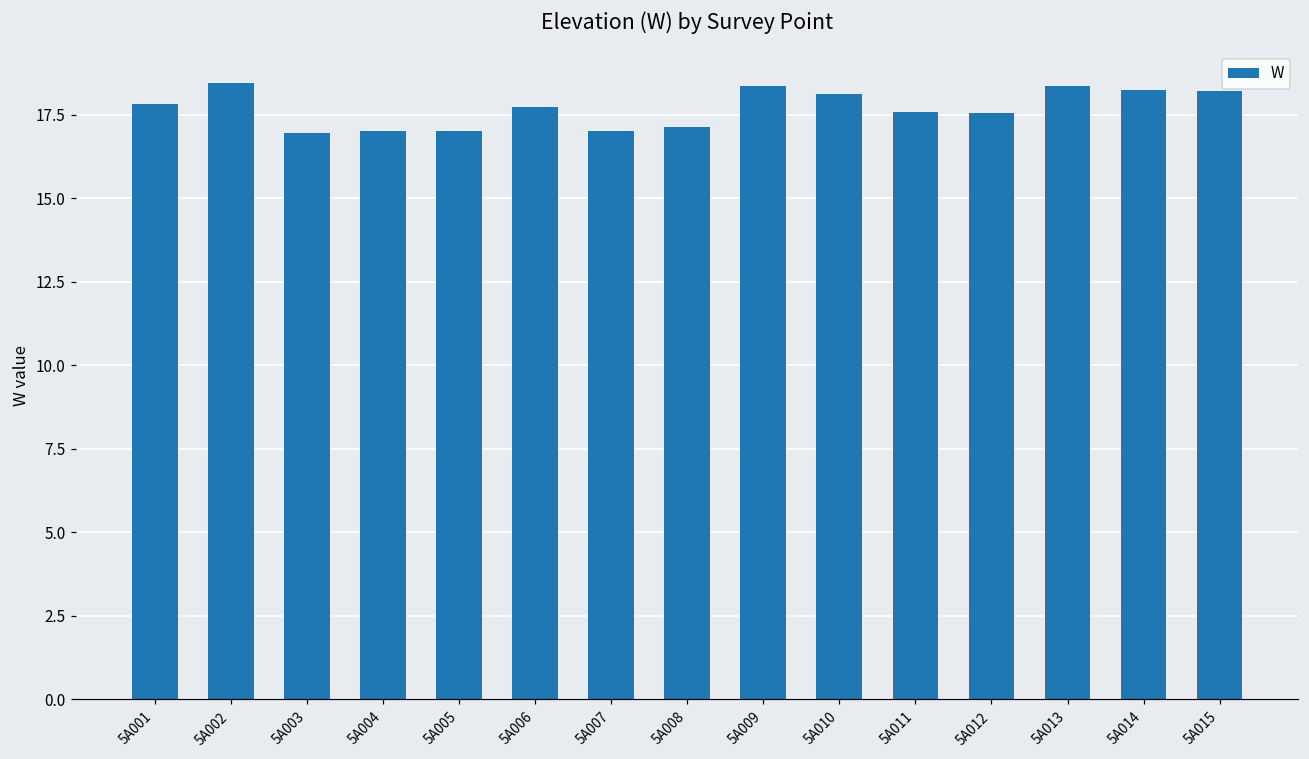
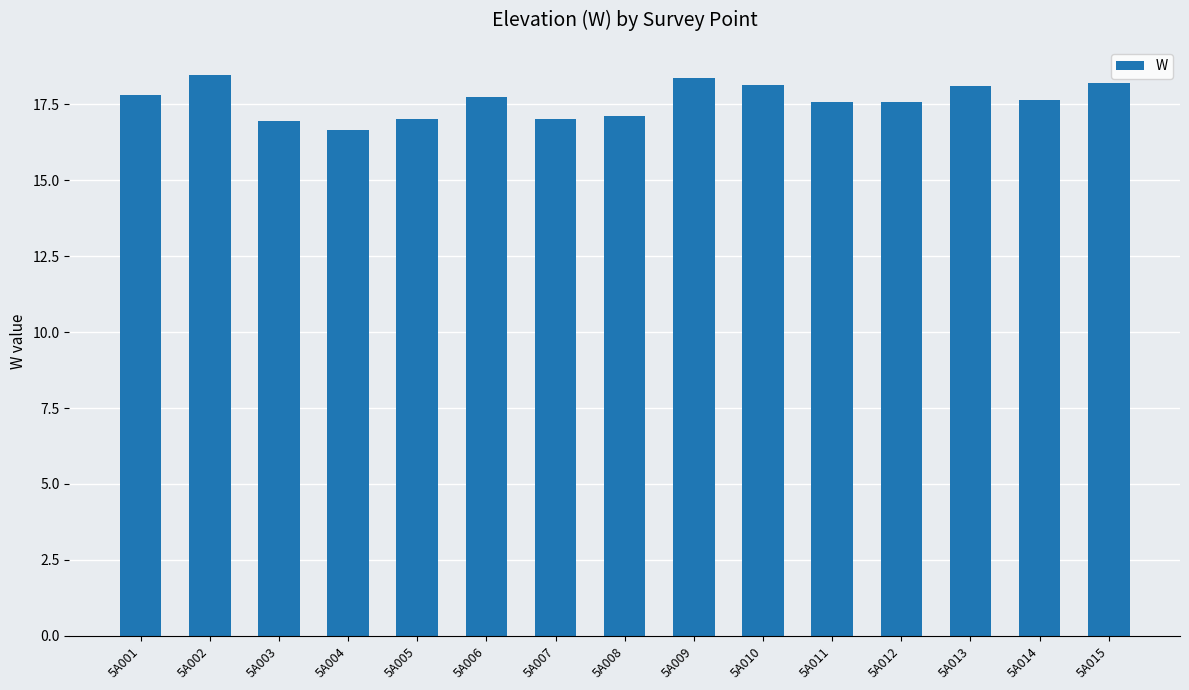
  {
    "5A001": 17.8,
    "5A002": 18.5,
    "5A003": 16.9,
-   "5A004": 17.0,
+   "5A004": 16.7,
    "5A005": 17.0,
    "5A006": 17.7,
    "5A007": 17.0,
    "5A008": 17.1,
    "5A009": 18.3,
    "5A010": 18.1,
    "5A011": 17.6,
    "5A012": 17.6,
-   "5A013": 18.4,
-   "5A014": 18.2,
+   "5A013": 18.1,
+   "5A014": 17.6,
    "5A015": 18.2
  }
